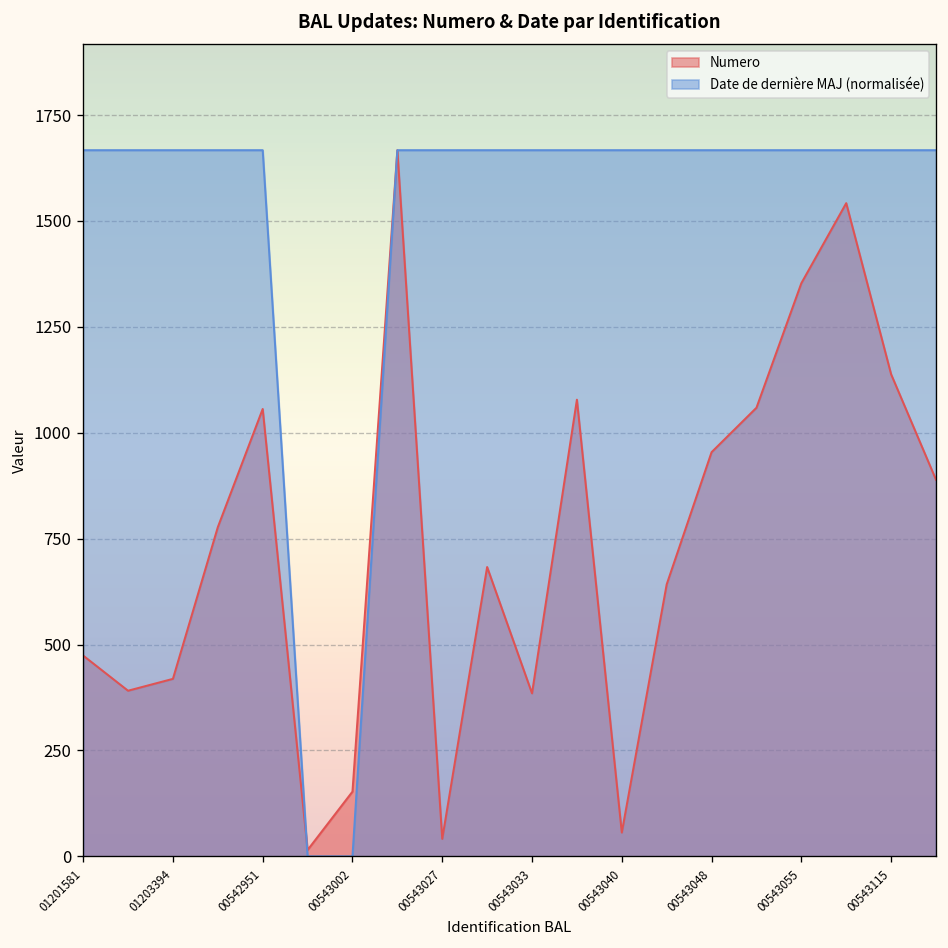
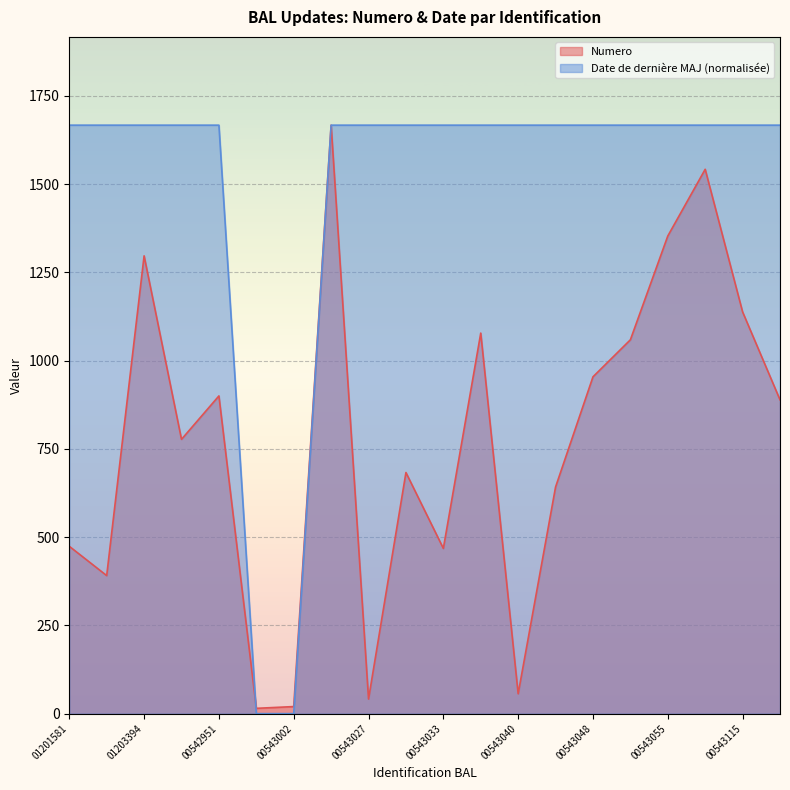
  {
    "Numero": {
      "01201581": 470,
-     "01203394": 420,
-     "00542951": 1060,
-     "00543002": 150,
+     "01203394": 1300,
+     "00542951": 900,
+     "00543002": 20,
      "00543027": 40,
-     "00543033": 380,
+     "00543033": 470,
      "00543040": 60,
      "00543048": 950,
      "00543055": 1350,
      "00543115": 1140
    },
    "Date de dernière MAJ (normalisée)": {
      "01201581": 1670,
      "01203394": 1670,
      "00542951": 1670,
      "00543002": 0,
      "00543027": 1670,
      "00543033": 1670,
      "00543040": 1670,
      "00543048": 1670,
      "00543055": 1670,
      "00543115": 1670
    }
  }
